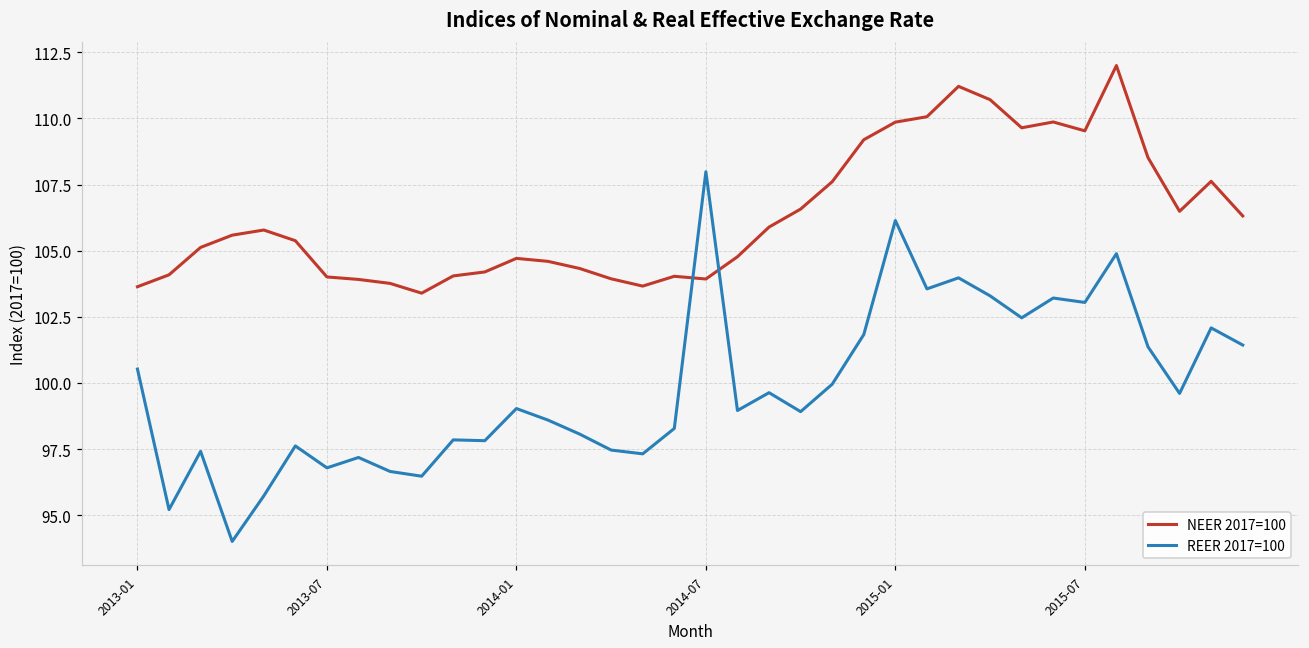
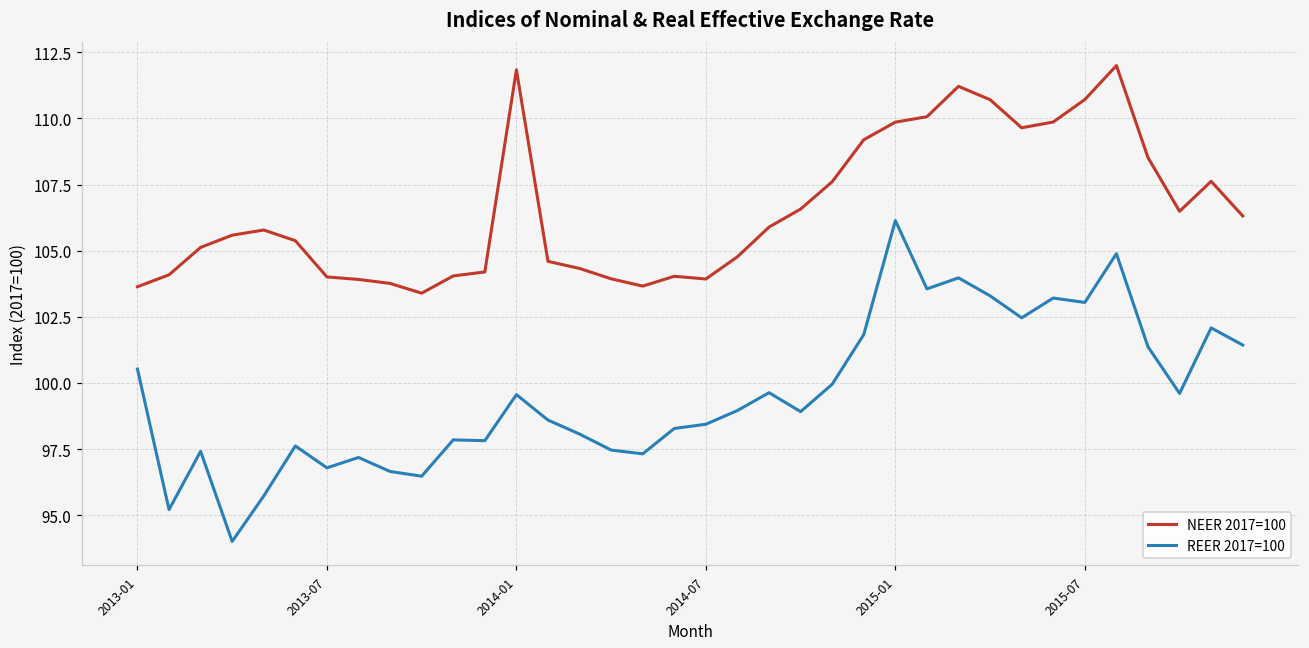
  {
    "NEER 2017=100": {
      "2013-01": 103.6,
      "2013-07": 104.0,
-     "2014-01": 104.7,
+     "2014-01": 111.8,
      "2014-07": 103.9,
      "2015-01": 109.9,
-     "2015-07": 109.5
+     "2015-07": 110.7
    },
    "REER 2017=100": {
      "2013-01": 100.5,
      "2013-07": 96.8,
-     "2014-01": 99.0,
-     "2014-07": 108.0,
+     "2014-01": 99.6,
+     "2014-07": 98.4,
      "2015-01": 106.1,
      "2015-07": 103.0
    }
  }
